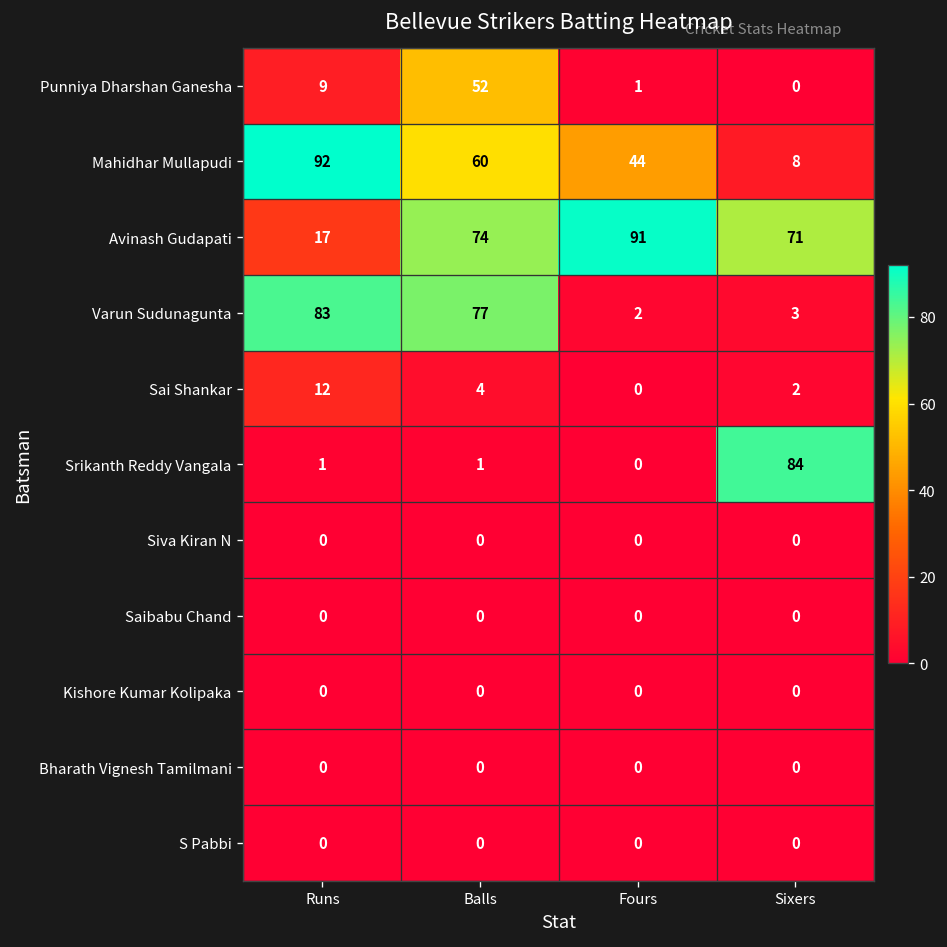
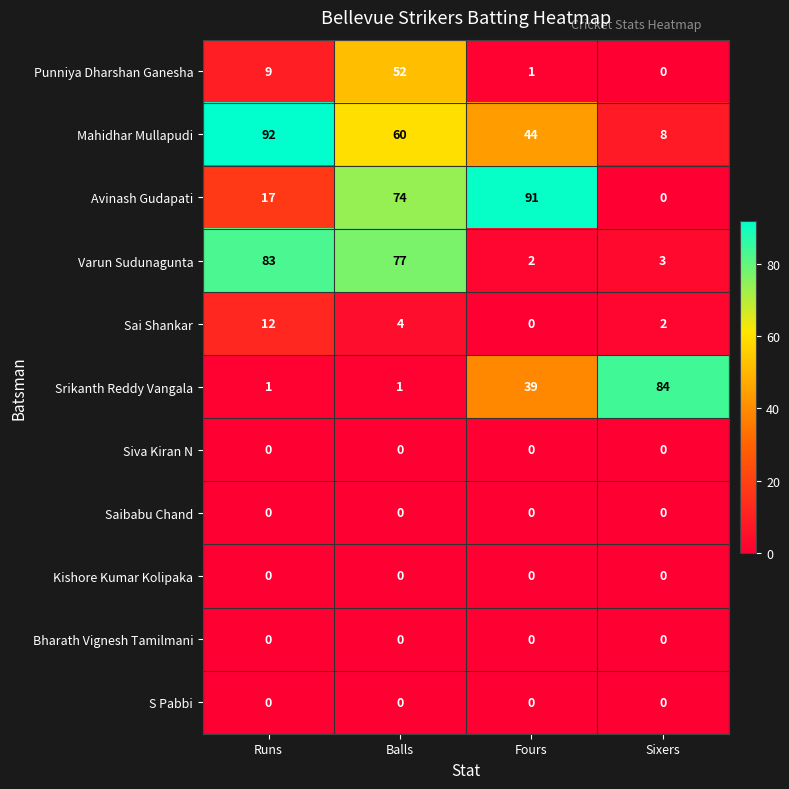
  {
    "Punniya Dharshan Ganesha": {
      "Runs": 9,
      "Balls": 52,
      "Fours": 1,
      "Sixers": 0
    },
    "Mahidhar Mullapudi": {
      "Runs": 92,
      "Balls": 60,
      "Fours": 44,
      "Sixers": 8
    },
    "Avinash Gudapati": {
      "Runs": 17,
      "Balls": 74,
      "Fours": 91,
-     "Sixers": 71
+     "Sixers": 0
    },
    "Varun Sudunagunta": {
      "Runs": 83,
      "Balls": 77,
      "Fours": 2,
      "Sixers": 3
    },
    "Sai Shankar": {
      "Runs": 12,
      "Balls": 4,
      "Fours": 0,
      "Sixers": 2
    },
    "Srikanth Reddy Vangala": {
      "Runs": 1,
      "Balls": 1,
-     "Fours": 0,
+     "Fours": 39,
      "Sixers": 84
    },
    "Siva Kiran N": {
      "Runs": 0,
      "Balls": 0,
      "Fours": 0,
      "Sixers": 0
    },
    "Saibabu Chand": {
      "Runs": 0,
      "Balls": 0,
      "Fours": 0,
      "Sixers": 0
    },
    "Kishore Kumar Kolipaka": {
      "Runs": 0,
      "Balls": 0,
      "Fours": 0,
      "Sixers": 0
    },
    "Bharath Vignesh Tamilmani": {
      "Runs": 0,
      "Balls": 0,
      "Fours": 0,
      "Sixers": 0
    },
    "S Pabbi": {
      "Runs": 0,
      "Balls": 0,
      "Fours": 0,
      "Sixers": 0
    }
  }
